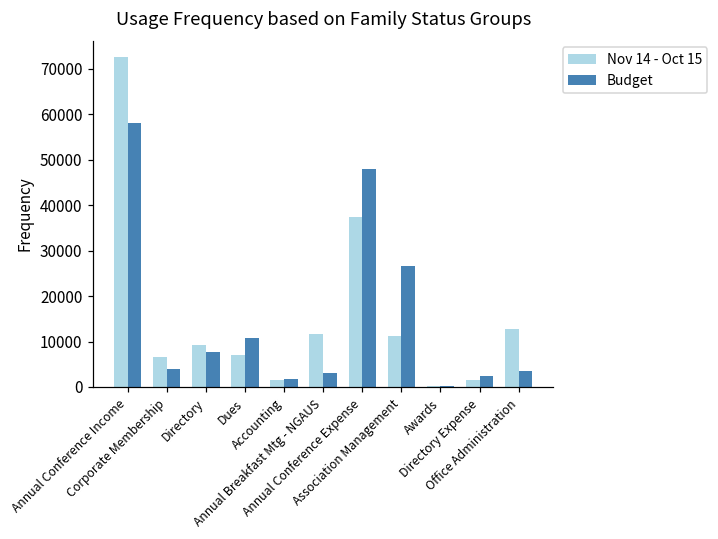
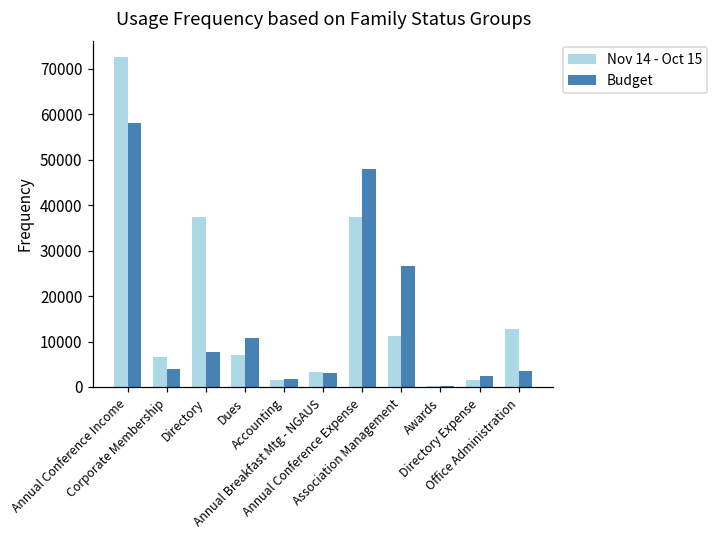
  {
    "Nov 14 - Oct 15": {
      "Annual Conference Income": 73000,
      "Corporate Membership": 7000,
-     "Directory": 9000,
+     "Directory": 37000,
      "Dues": 7000,
      "Accounting": 2000,
-     "Annual Breakfast Mtg - NGAUS": 12000,
+     "Annual Breakfast Mtg - NGAUS": 3000,
      "Annual Conference Expense": 37000,
      "Association Management": 11000,
      "Directory Expense": 2000,
      "Office Administration": 13000
    },
    "Budget": {
      "Annual Conference Income": 58000,
      "Corporate Membership": 4000,
      "Directory": 8000,
      "Dues": 11000,
      "Accounting": 2000,
      "Annual Breakfast Mtg - NGAUS": 3000,
      "Annual Conference Expense": 48000,
      "Association Management": 27000,
      "Directory Expense": 3000,
      "Office Administration": 3000
    }
  }
